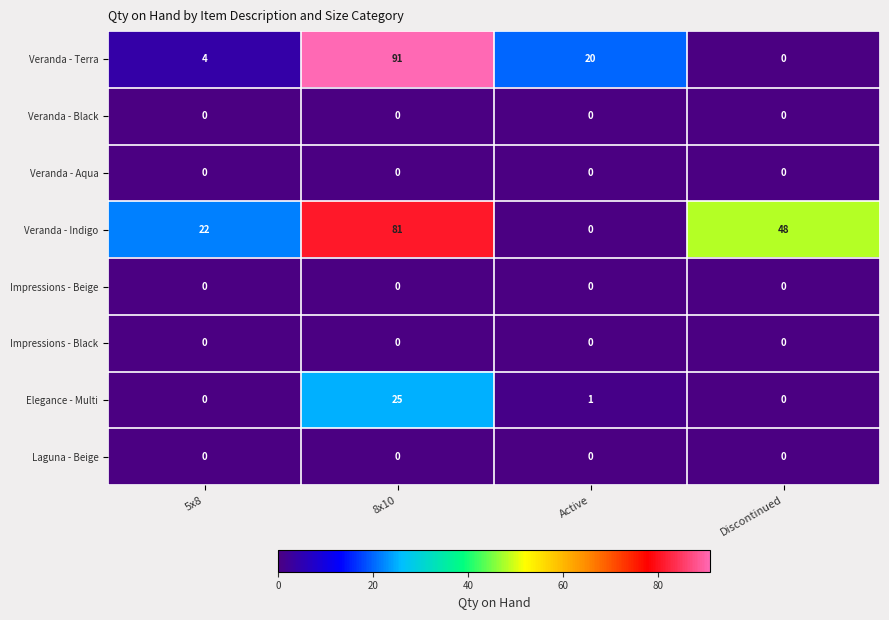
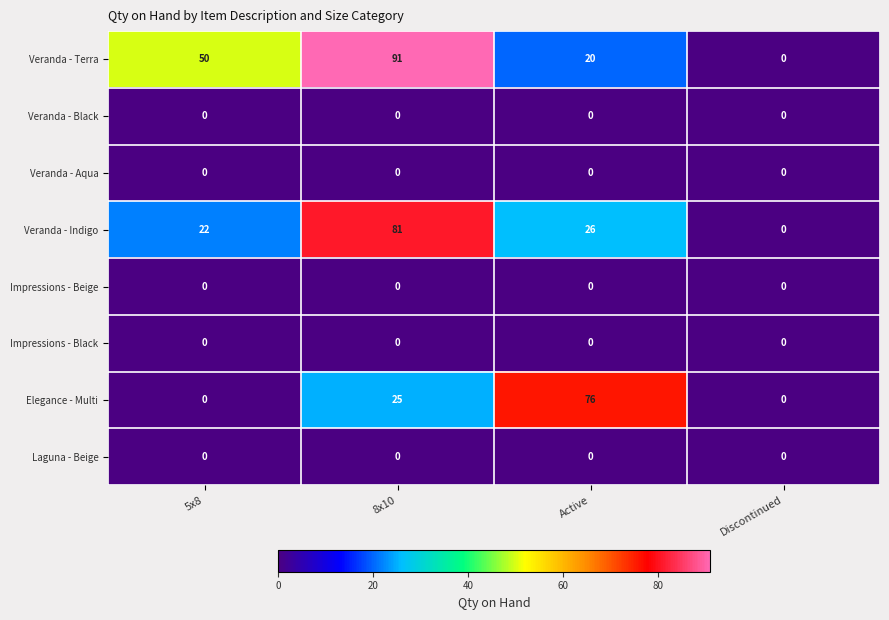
  {
    "Veranda - Terra": {
-     "5x8": 4,
+     "5x8": 50,
      "8x10": 91,
      "Active": 20,
      "Discontinued": 0
    },
    "Veranda - Black": {
      "5x8": 0,
      "8x10": 0,
      "Active": 0,
      "Discontinued": 0
    },
    "Veranda - Aqua": {
      "5x8": 0,
      "8x10": 0,
      "Active": 0,
      "Discontinued": 0
    },
    "Veranda - Indigo": {
      "5x8": 22,
      "8x10": 81,
-     "Active": 0,
-     "Discontinued": 48
+     "Active": 26,
+     "Discontinued": 0
    },
    "Impressions - Beige": {
      "5x8": 0,
      "8x10": 0,
      "Active": 0,
      "Discontinued": 0
    },
    "Impressions - Black": {
      "5x8": 0,
      "8x10": 0,
      "Active": 0,
      "Discontinued": 0
    },
    "Elegance - Multi": {
      "5x8": 0,
      "8x10": 25,
-     "Active": 1,
+     "Active": 76,
      "Discontinued": 0
    },
    "Laguna - Beige": {
      "5x8": 0,
      "8x10": 0,
      "Active": 0,
      "Discontinued": 0
    }
  }
